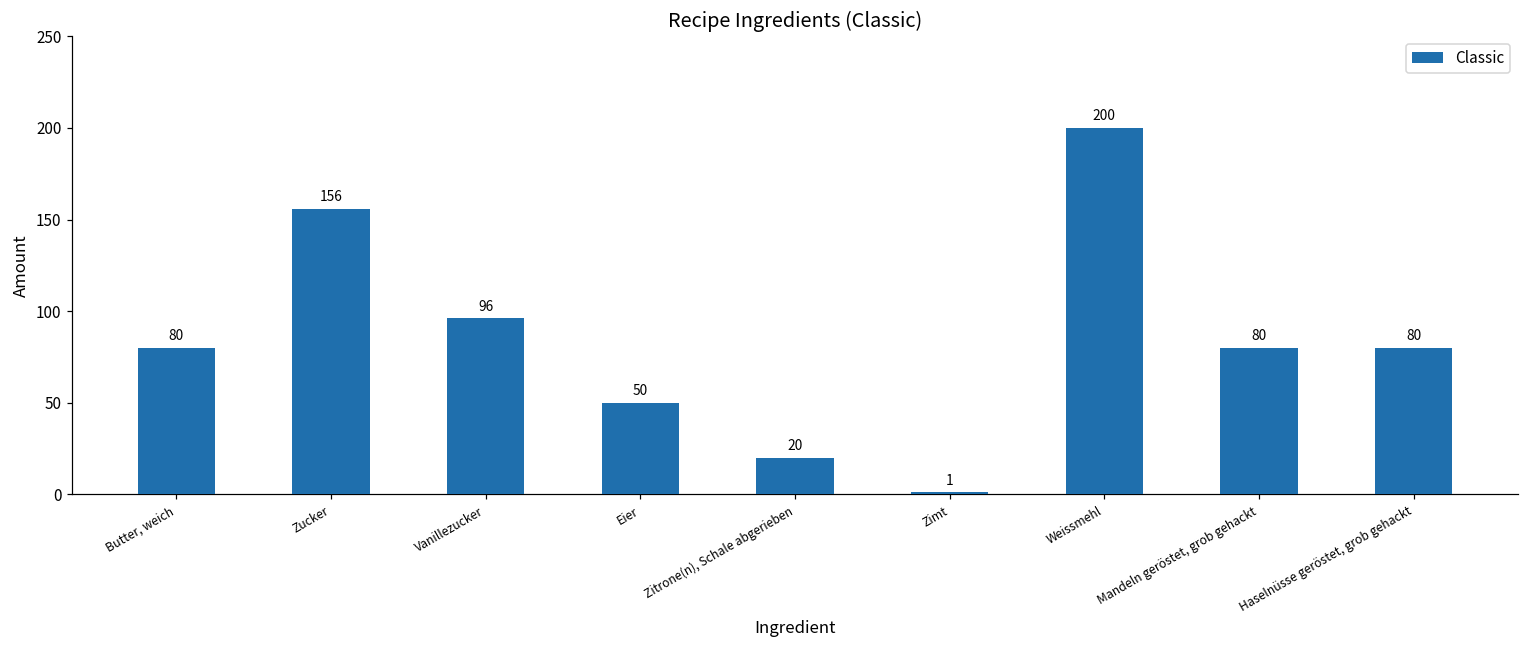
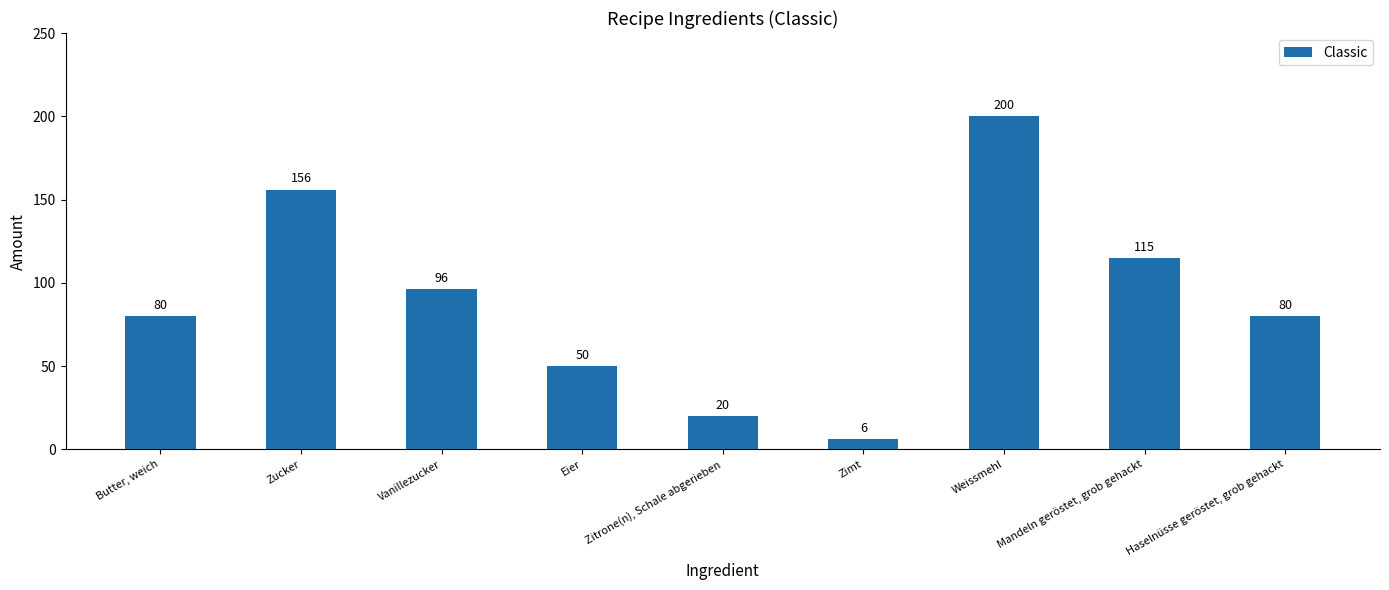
  {
    "Butter, weich": 80,
    "Zucker": 156,
    "Vanillezucker": 96,
    "Eier": 50,
    "Zitrone(n), Schale abgerieben": 20,
-   "Zimt": 1,
+   "Zimt": 6,
    "Weissmehl": 200,
-   "Mandeln geröstet, grob gehackt": 80,
+   "Mandeln geröstet, grob gehackt": 115,
    "Haselnüsse geröstet, grob gehackt": 80
  }
